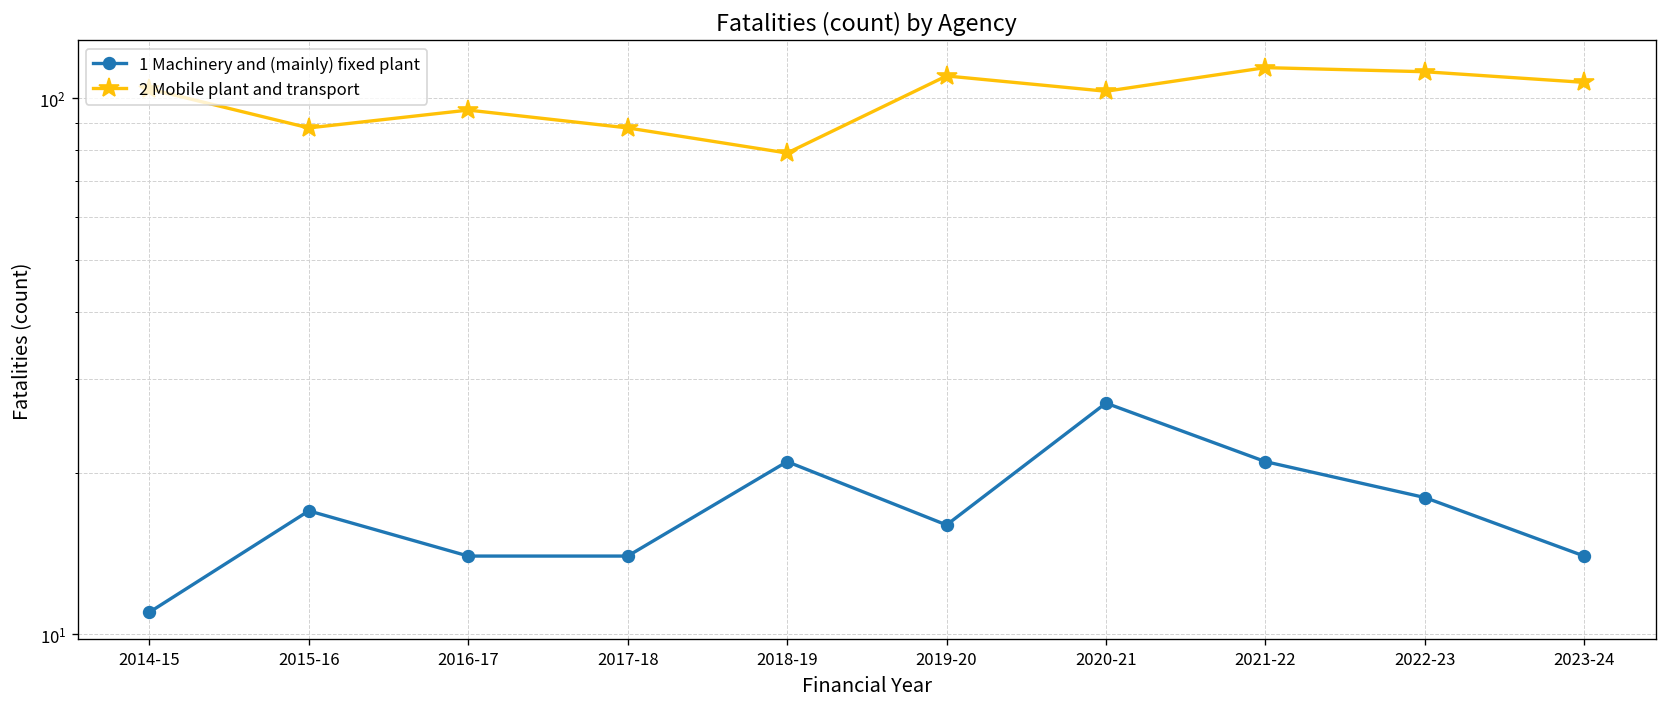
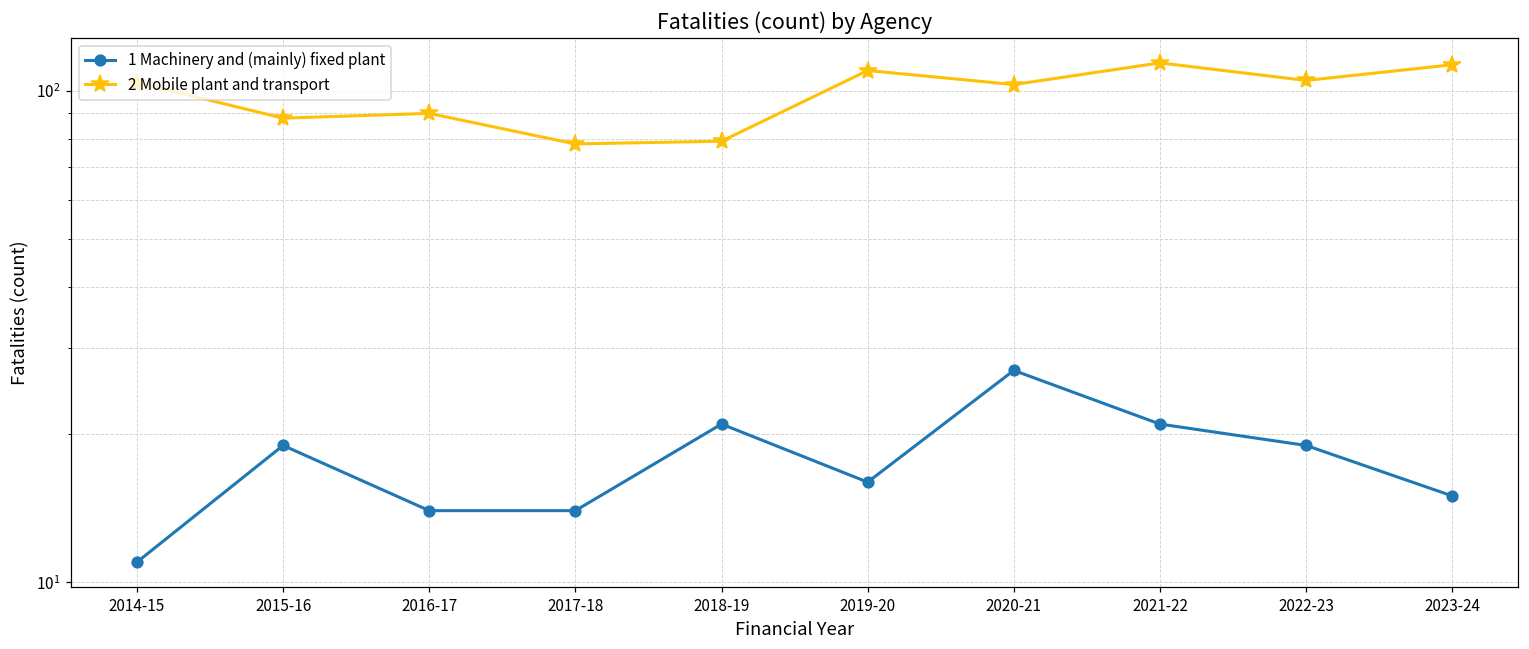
  {
    "1 Machinery and (mainly) fixed plant": {
      "2014-15": 11,
-     "2015-16": 17,
+     "2015-16": 19,
      "2016-17": 14,
      "2017-18": 14,
      "2018-19": 21,
      "2019-20": 16,
      "2020-21": 27,
      "2021-22": 21,
-     "2022-23": 18,
-     "2023-24": 14
+     "2022-23": 19,
+     "2023-24": 15
    },
    "2 Mobile plant and transport": {
      "2015-16": 88,
-     "2016-17": 95,
-     "2017-18": 88,
+     "2016-17": 90,
+     "2017-18": 78,
      "2018-19": 79,
      "2019-20": 110,
      "2020-21": 103,
      "2021-22": 114,
-     "2022-23": 112,
-     "2023-24": 107
+     "2022-23": 105,
+     "2023-24": 113
    }
  }
